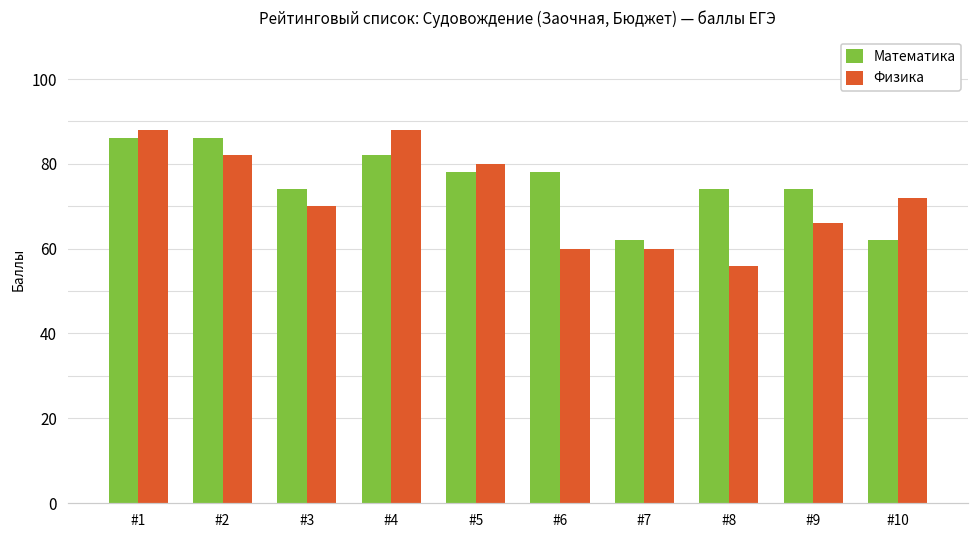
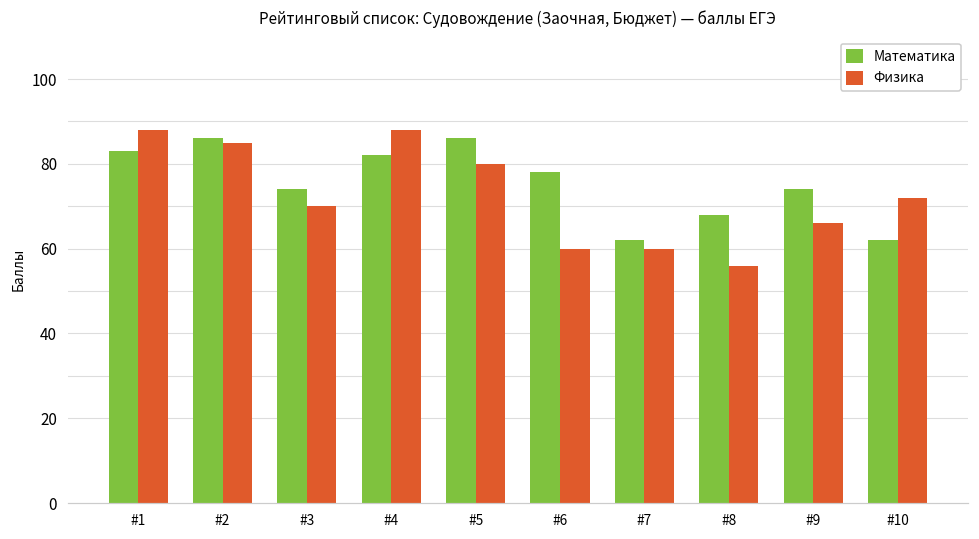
  {
    "Математика": {
-     "#1": 86,
+     "#1": 83,
      "#2": 86,
      "#3": 74,
      "#4": 82,
-     "#5": 78,
+     "#5": 86,
      "#6": 78,
      "#7": 62,
-     "#8": 74,
+     "#8": 68,
      "#9": 74,
      "#10": 62
    },
    "Физика": {
      "#1": 88,
-     "#2": 82,
+     "#2": 85,
      "#3": 70,
      "#4": 88,
      "#5": 80,
      "#6": 60,
      "#7": 60,
      "#8": 56,
      "#9": 66,
      "#10": 72
    }
  }
